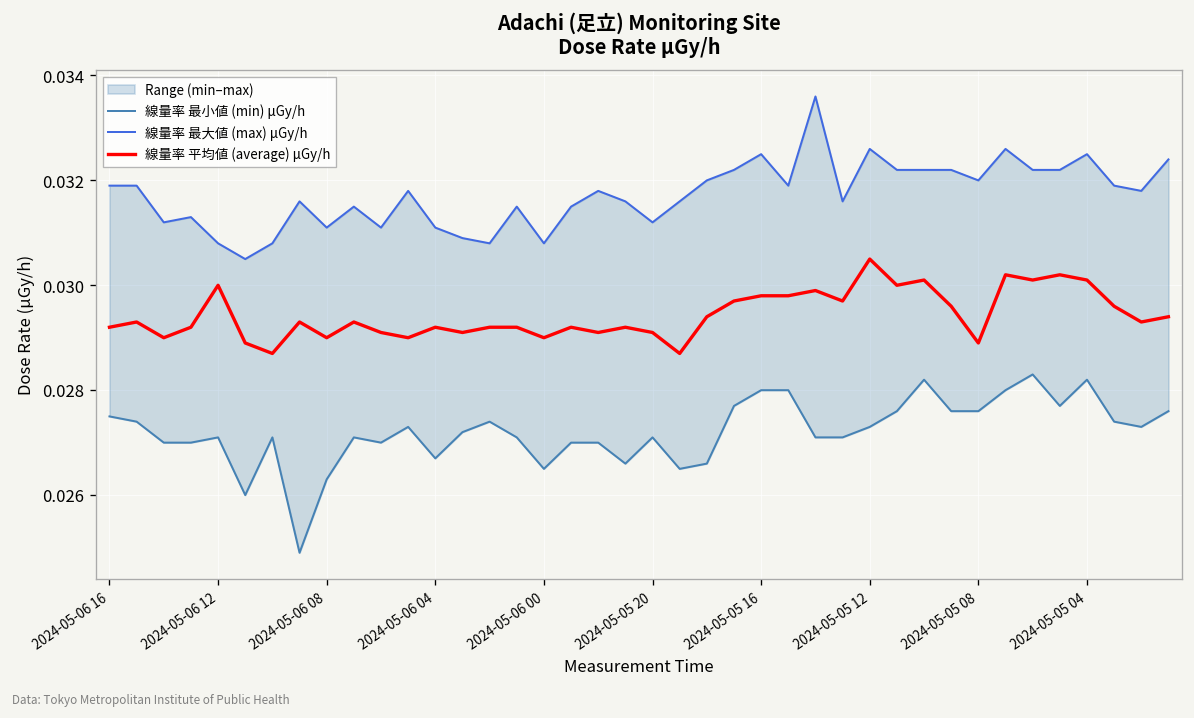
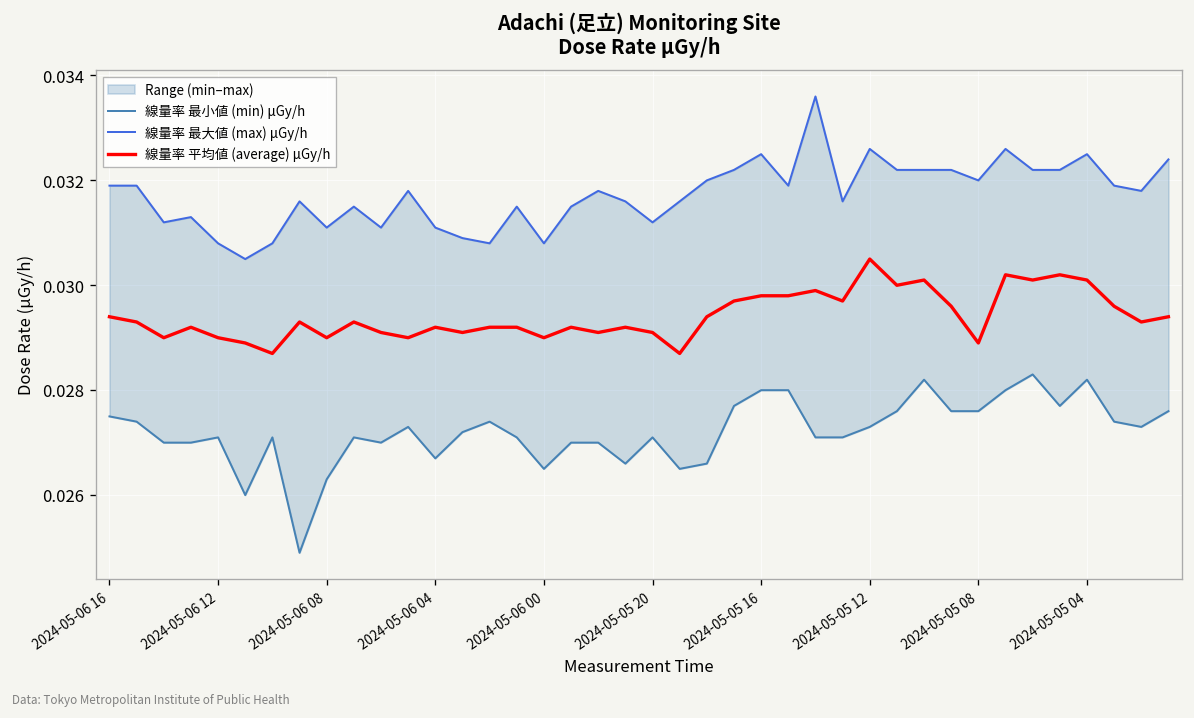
  {
    "線量率 平均値 (average) μGy/h": {
-     "2024-05-06 16": 0.0292,
-     "2024-05-06 12": 0.030,
+     "2024-05-06 16": 0.0294,
+     "2024-05-06 12": 0.029,
      "2024-05-06 08": 0.0290,
      "2024-05-06 04": 0.0292,
      "2024-05-06 00": 0.0290,
      "2024-05-05 20": 0.0291,
      "2024-05-05 16": 0.0298,
      "2024-05-05 12": 0.0305,
      "2024-05-05 08": 0.0289,
      "2024-05-05 04": 0.0301
    }
  }
